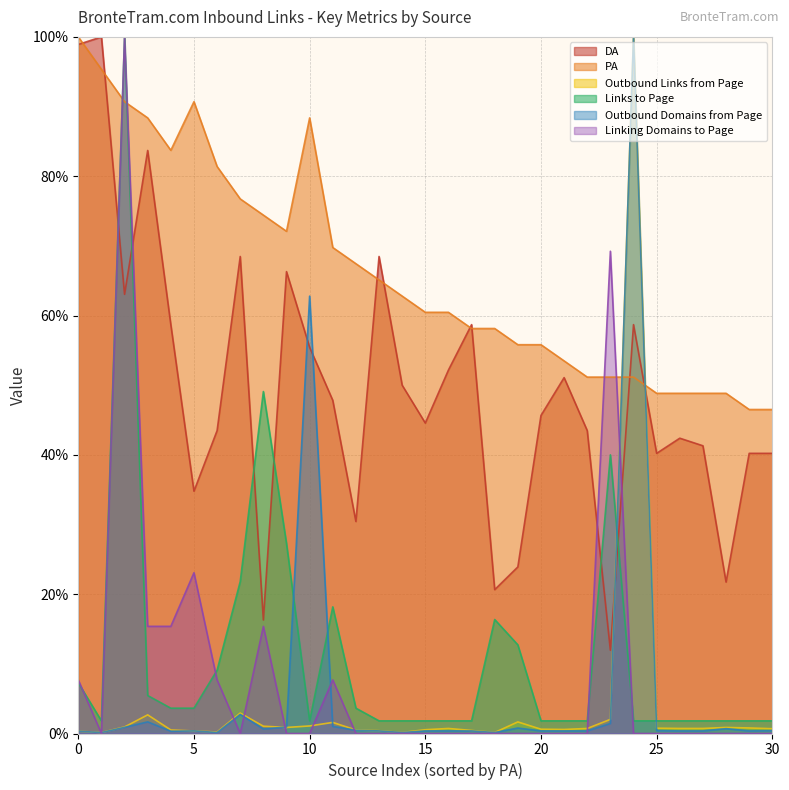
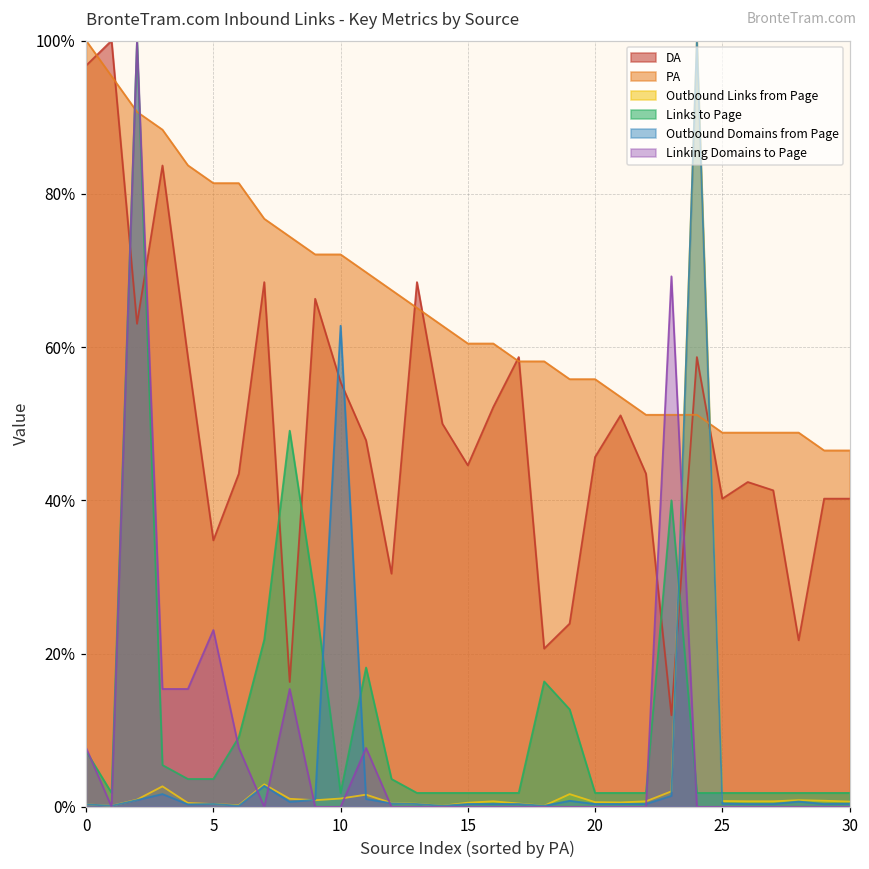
  {
    "DA": {
-     "0": "99%",
+     "0": "97%",
      "5": "35%",
      "10": "55%",
      "15": "45%",
      "20": "46%",
      "25": "40%",
      "30": "40%"
    },
    "PA": {
      "0": "100%",
-     "5": "91%",
-     "10": "88%",
+     "5": "81%",
+     "10": "72%",
      "15": "60%",
      "20": "56%",
      "25": "49%",
      "30": "47%"
    },
    "Outbound Links from Page": {
      "10": "1%"
    },
    "Links to Page": {
      "0": "7%",
      "5": "4%",
      "10": "2%",
      "15": "2%",
      "20": "2%",
      "25": "2%",
      "30": "2%"
    },
    "Outbound Domains from Page": {
      "10": "63%"
    },
    "Linking Domains to Page": {
      "0": "8%",
      "5": "23%",
      "10": "0%",
      "15": "0%",
      "20": "0%",
      "25": "0%",
      "30": "0%"
    }
  }
